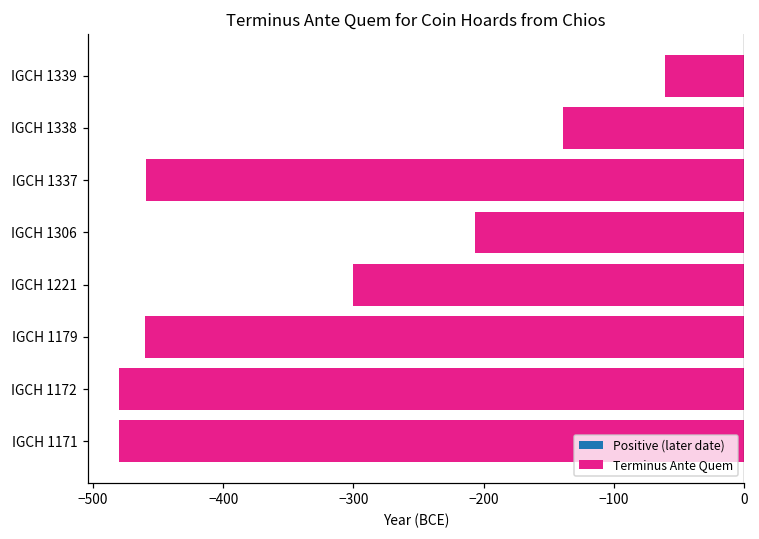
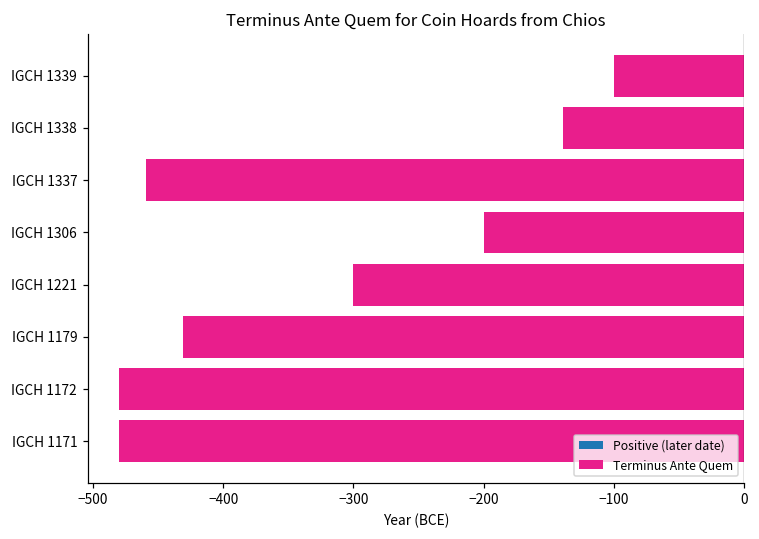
  {
-   "IGCH 1339": -61,
+   "IGCH 1339": -100,
    "IGCH 1338": -139,
    "IGCH 1337": -459,
-   "IGCH 1306": -207,
+   "IGCH 1306": -200,
    "IGCH 1221": -300,
-   "IGCH 1179": -460,
+   "IGCH 1179": -431,
    "IGCH 1172": -480,
    "IGCH 1171": -480
  }
